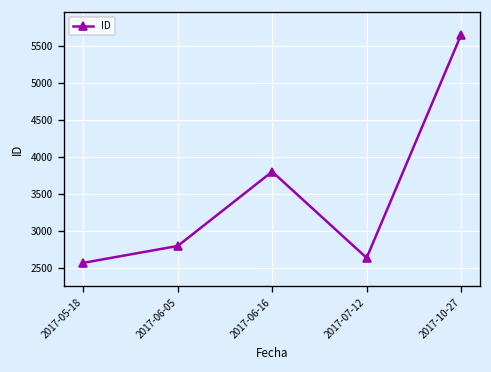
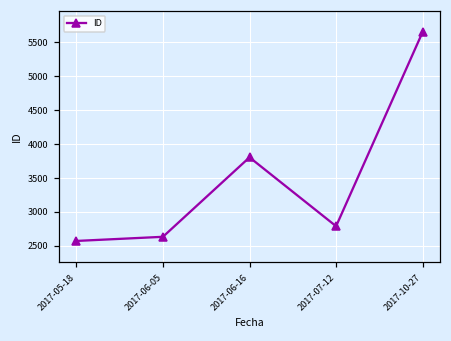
  {
    "2017-05-18": 2600,
-   "2017-06-05": 2800,
+   "2017-06-05": 2600,
    "2017-06-16": 3800,
-   "2017-07-12": 2600,
+   "2017-07-12": 2800,
    "2017-10-27": 5700
  }
